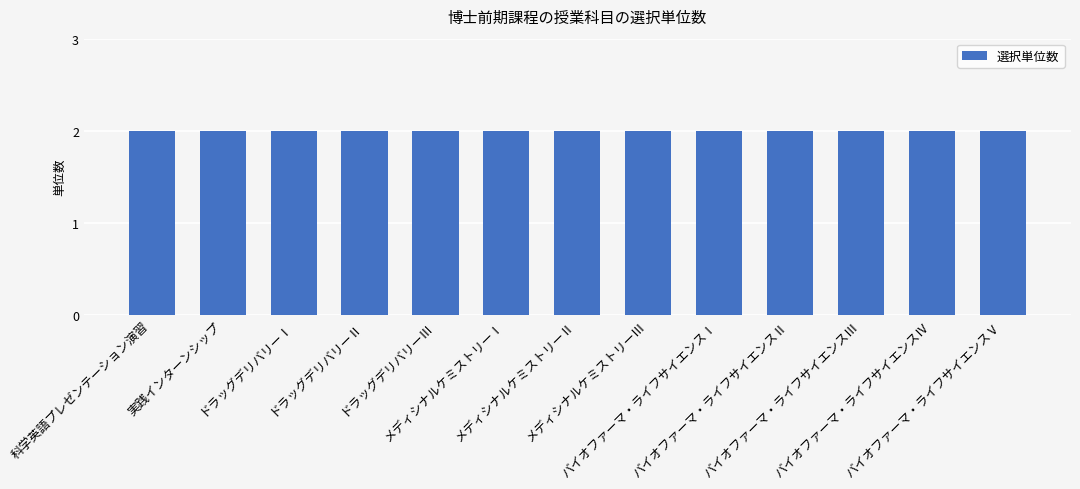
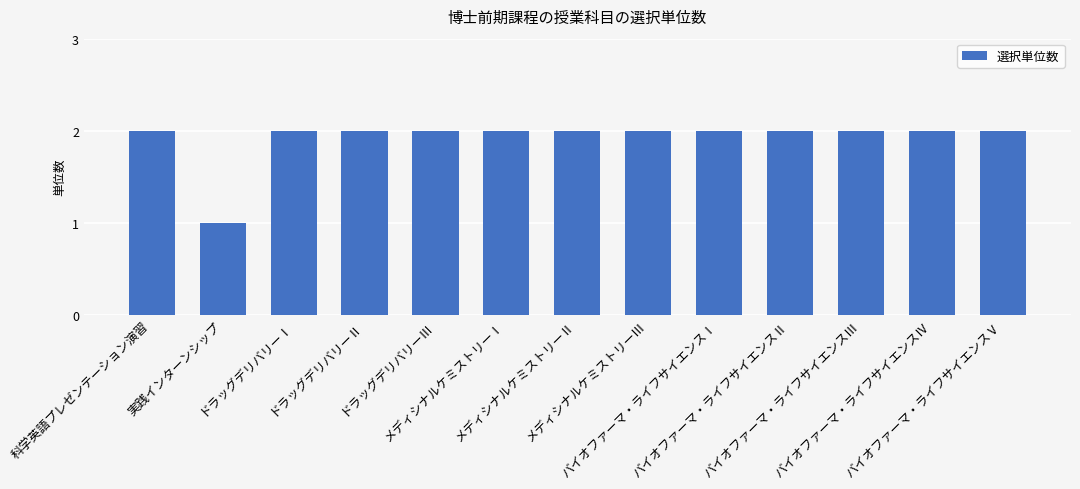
  {
    "科学英語プレゼンテーション演習": 2,
-   "実践インターンシップ": 2,
+   "実践インターンシップ": 1,
    "ドラッグデリバリーⅠ": 2,
    "ドラッグデリバリーⅡ": 2,
    "ドラッグデリバリーⅢ": 2,
    "メディシナルケミストリーⅠ": 2,
    "メディシナルケミストリーⅡ": 2,
    "メディシナルケミストリーⅢ": 2,
    "バイオファーマ・ライフサイエンスⅠ": 2,
    "バイオファーマ・ライフサイエンスⅡ": 2,
    "バイオファーマ・ライフサイエンスⅢ": 2,
    "バイオファーマ・ライフサイエンスⅣ": 2,
    "バイオファーマ・ライフサイエンスⅤ": 2
  }
